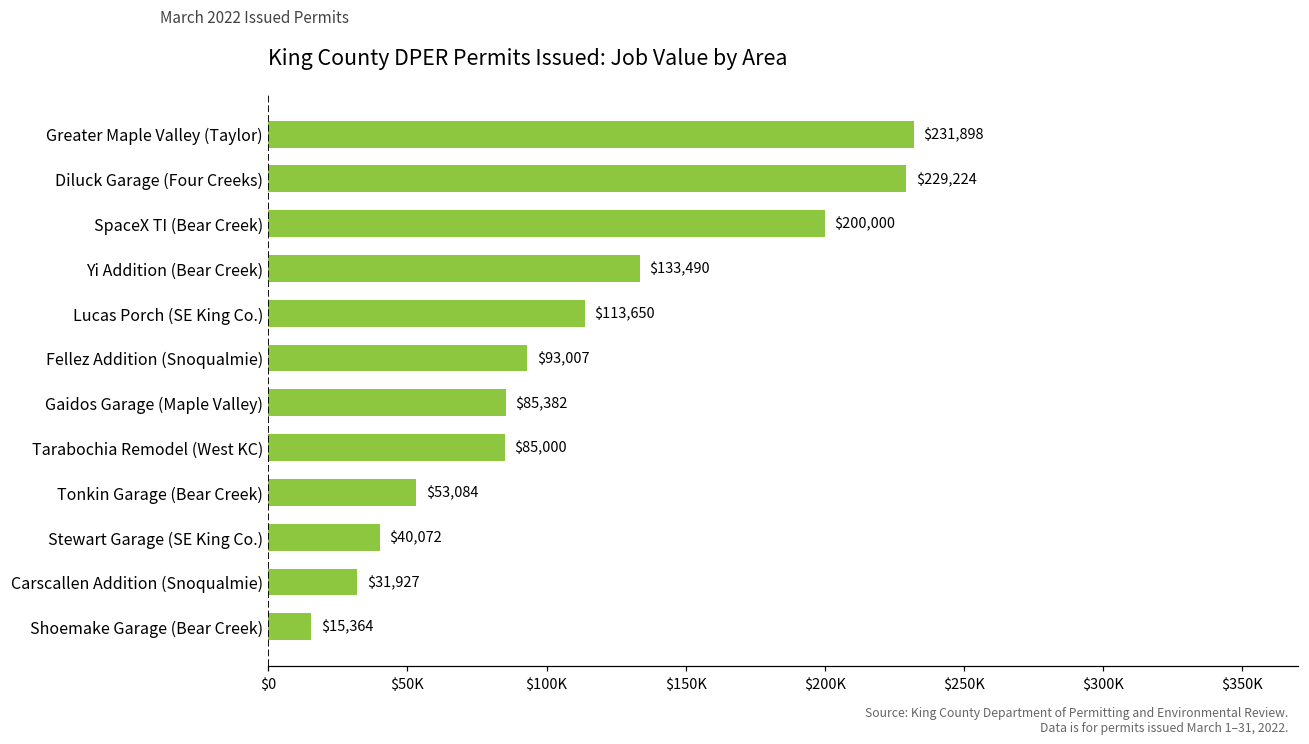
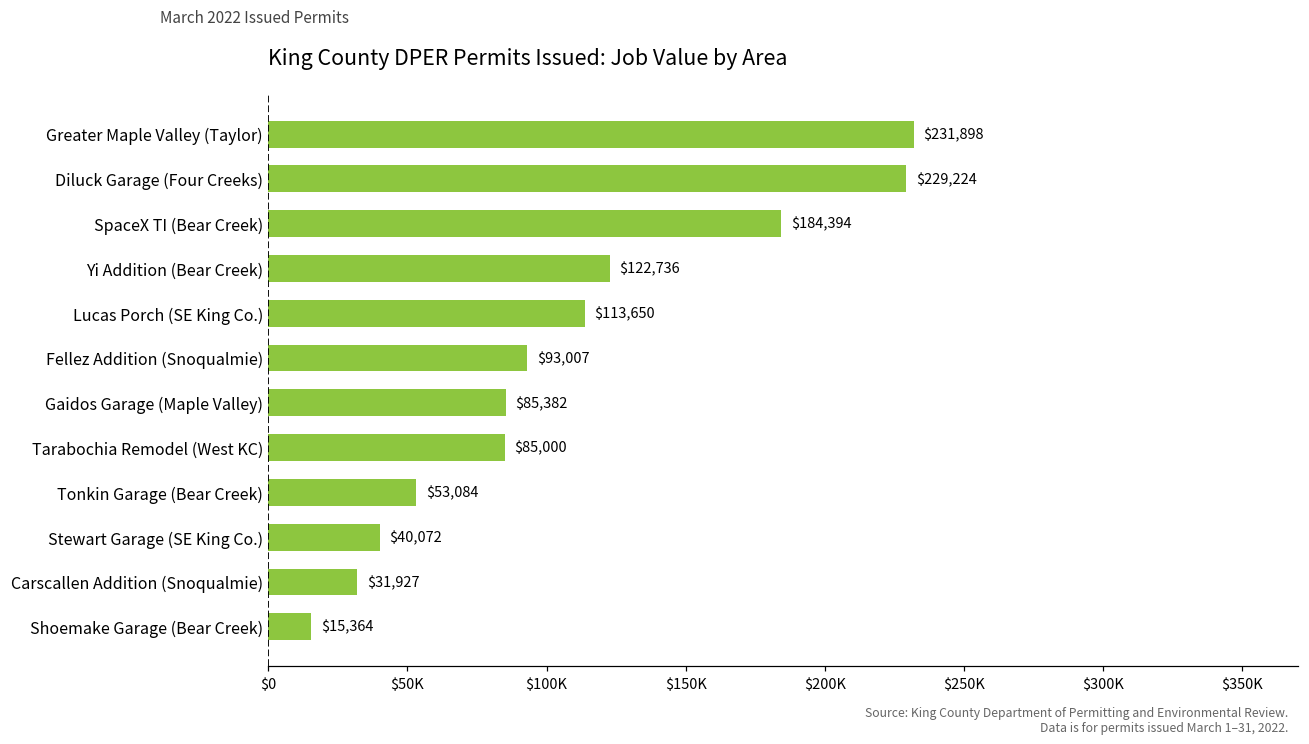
  {
    "Greater Maple Valley (Taylor)": "$231,898",
    "Diluck Garage (Four Creeks)": "$229,224",
-   "SpaceX TI (Bear Creek)": "$200,000",
-   "Yi Addition (Bear Creek)": "$133,490",
+   "SpaceX TI (Bear Creek)": "$184,394",
+   "Yi Addition (Bear Creek)": "$122,736",
    "Lucas Porch (SE King Co.)": "$113,650",
    "Fellez Addition (Snoqualmie)": "$93,007",
    "Gaidos Garage (Maple Valley)": "$85,382",
    "Tarabochia Remodel (West KC)": "$85,000",
    "Tonkin Garage (Bear Creek)": "$53,084",
    "Stewart Garage (SE King Co.)": "$40,072",
    "Carscallen Addition (Snoqualmie)": "$31,927",
    "Shoemake Garage (Bear Creek)": "$15,364"
  }
